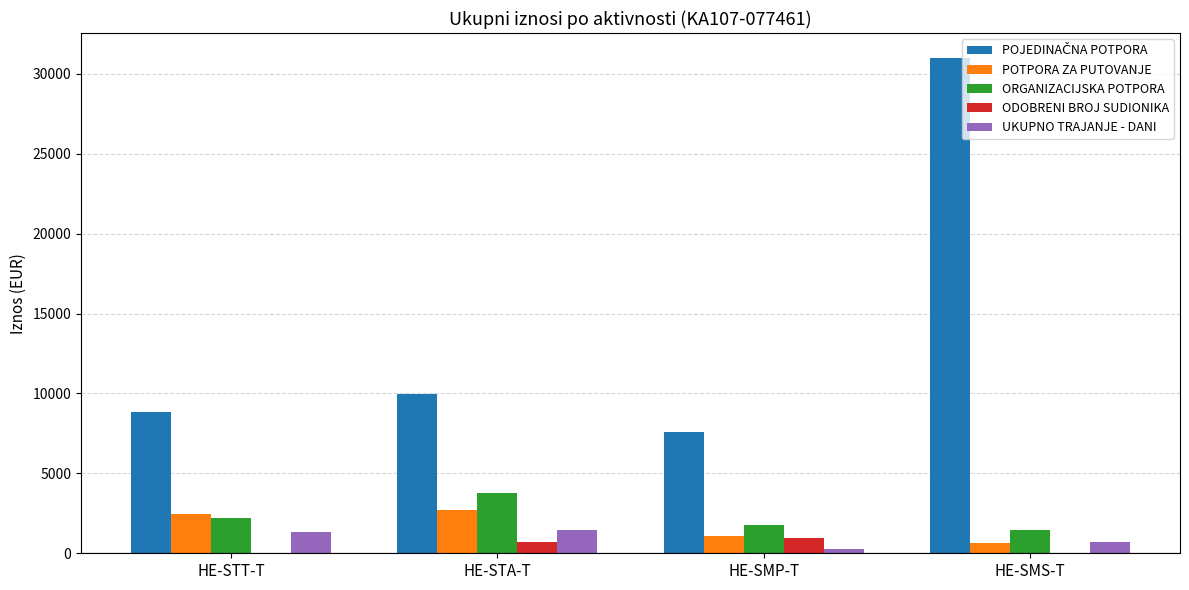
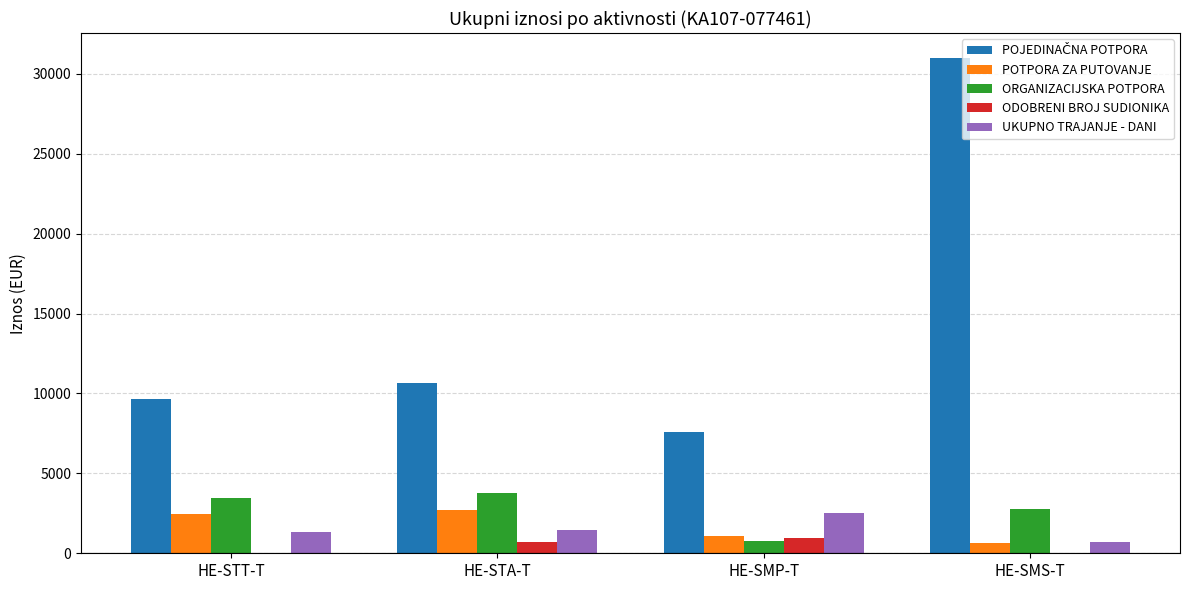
  {
    "POJEDINAČNA POTPORA": {
-     "HE-STT-T": 8800,
-     "HE-STA-T": 9900,
+     "HE-STT-T": 9600,
+     "HE-STA-T": 10600,
      "HE-SMP-T": 7600,
      "HE-SMS-T": 31000
    },
    "POTPORA ZA PUTOVANJE": {
      "HE-STT-T": 2400,
      "HE-STA-T": 2700,
      "HE-SMP-T": 1100,
      "HE-SMS-T": 600
    },
    "ORGANIZACIJSKA POTPORA": {
-     "HE-STT-T": 2200,
+     "HE-STT-T": 3500,
      "HE-STA-T": 3800,
-     "HE-SMP-T": 1800,
-     "HE-SMS-T": 1400
+     "HE-SMP-T": 700,
+     "HE-SMS-T": 2800
    },
    "ODOBRENI BROJ SUDIONIKA": {
      "HE-STA-T": 700,
      "HE-SMP-T": 1000
    },
    "UKUPNO TRAJANJE - DANI": {
      "HE-STT-T": 1300,
      "HE-STA-T": 1500,
-     "HE-SMP-T": 200,
+     "HE-SMP-T": 2500,
      "HE-SMS-T": 700
    }
  }
